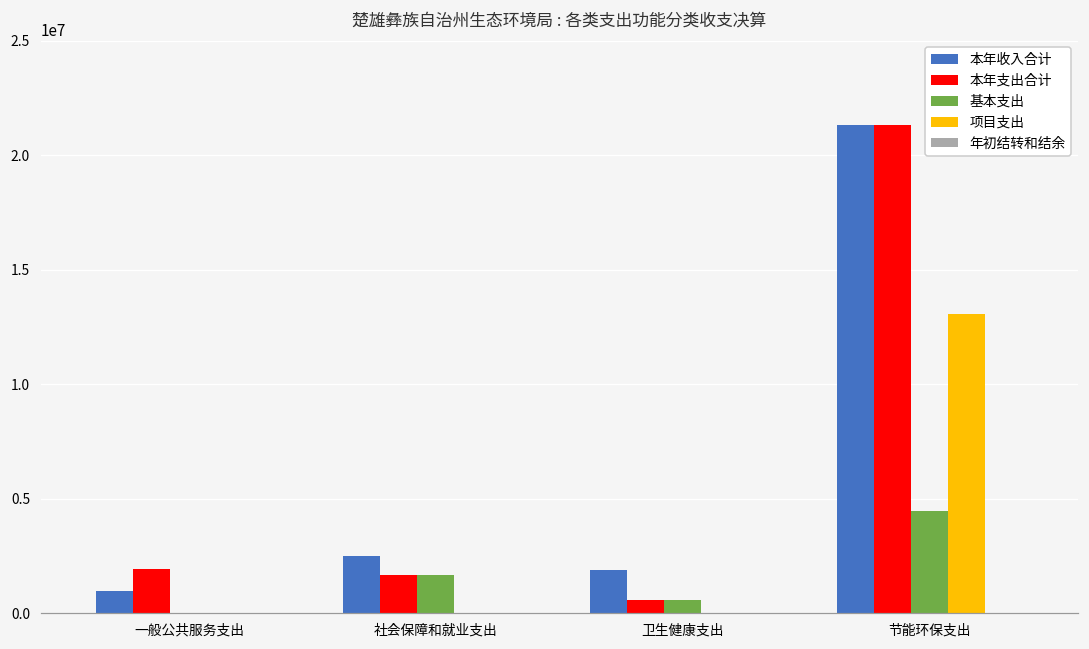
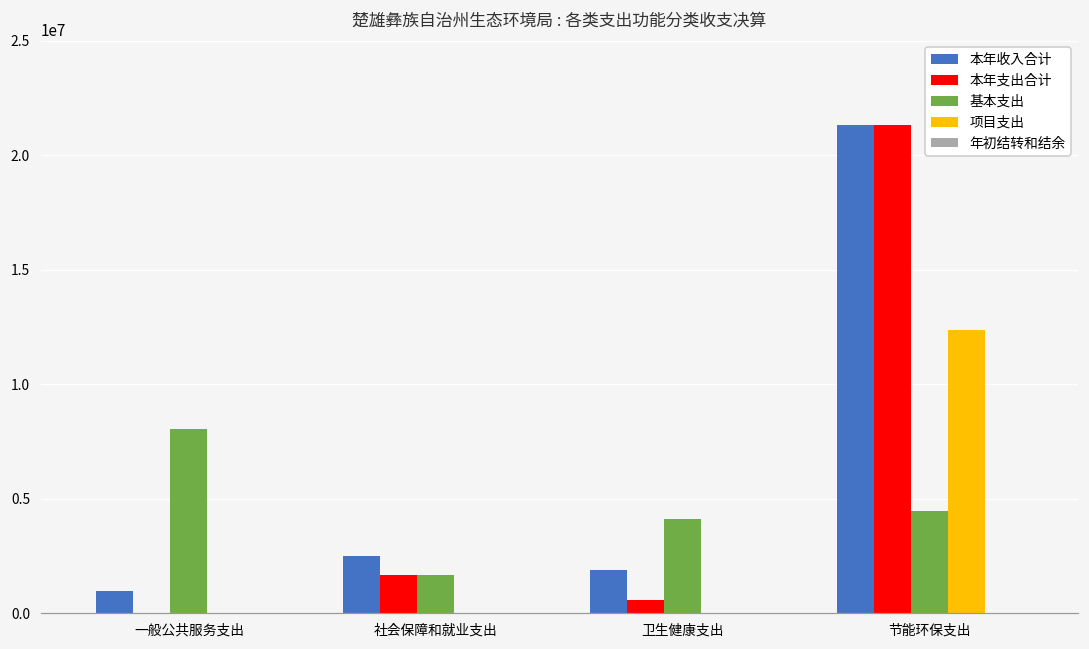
  {
    "本年收入合计": {
      "一般公共服务支出": 900000,
      "社会保障和就业支出": 2500000,
      "卫生健康支出": 1900000,
      "节能环保支出": 21300000
    },
    "本年支出合计": {
-     "一般公共服务支出": 1900000,
+     "一般公共服务支出": 0,
      "社会保障和就业支出": 1700000,
      "卫生健康支出": 600000,
      "节能环保支出": 21300000
    },
    "基本支出": {
-     "一般公共服务支出": 0,
+     "一般公共服务支出": 8000000,
      "社会保障和就业支出": 1700000,
-     "卫生健康支出": 600000,
+     "卫生健康支出": 4100000,
      "节能环保支出": 4400000
    },
    "项目支出": {
      "一般公共服务支出": 0,
      "卫生健康支出": 0,
-     "节能环保支出": 13100000
+     "节能环保支出": 12400000
    },
    "年初结转和结余": {
      "一般公共服务支出": 0,
      "社会保障和就业支出": 0,
      "卫生健康支出": 0,
      "节能环保支出": 0
    }
  }
